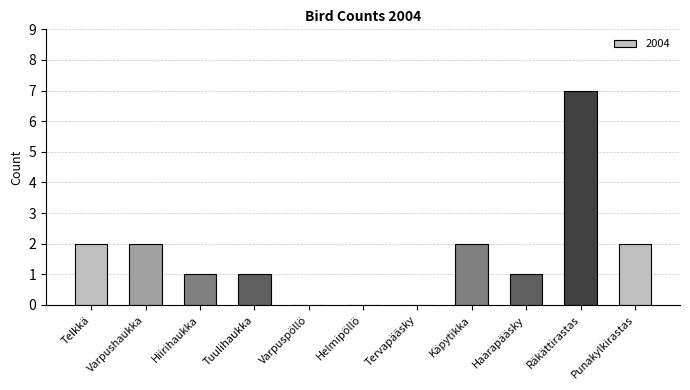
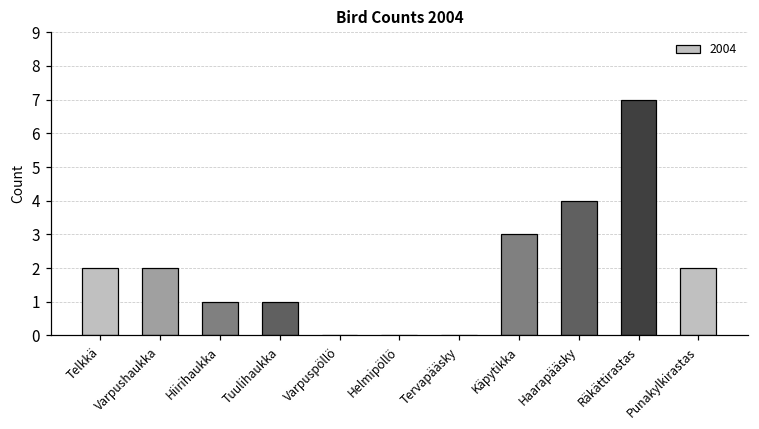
  {
    "Telkkä": 2,
    "Varpushaukka": 2,
    "Hiirihaukka": 1,
    "Tuulihaukka": 1,
    "Varpuspöllö": 0,
    "Helmipöllö": 0,
    "Tervapääsky": 0,
-   "Käpytikka": 2,
-   "Haarapääsky": 1,
+   "Käpytikka": 3,
+   "Haarapääsky": 4,
    "Räkättirastas": 7,
    "Punakylkirastas": 2
  }
